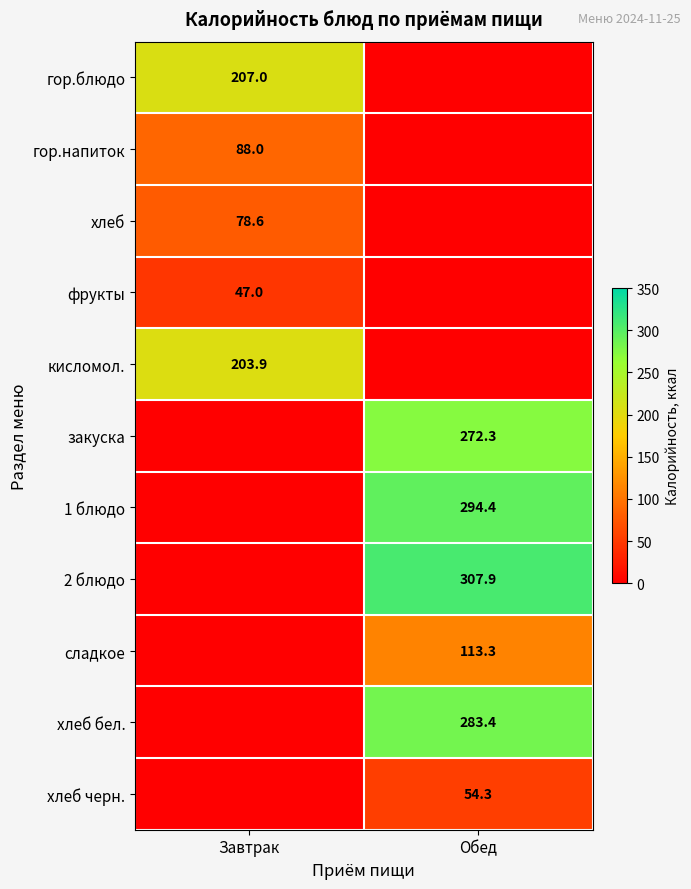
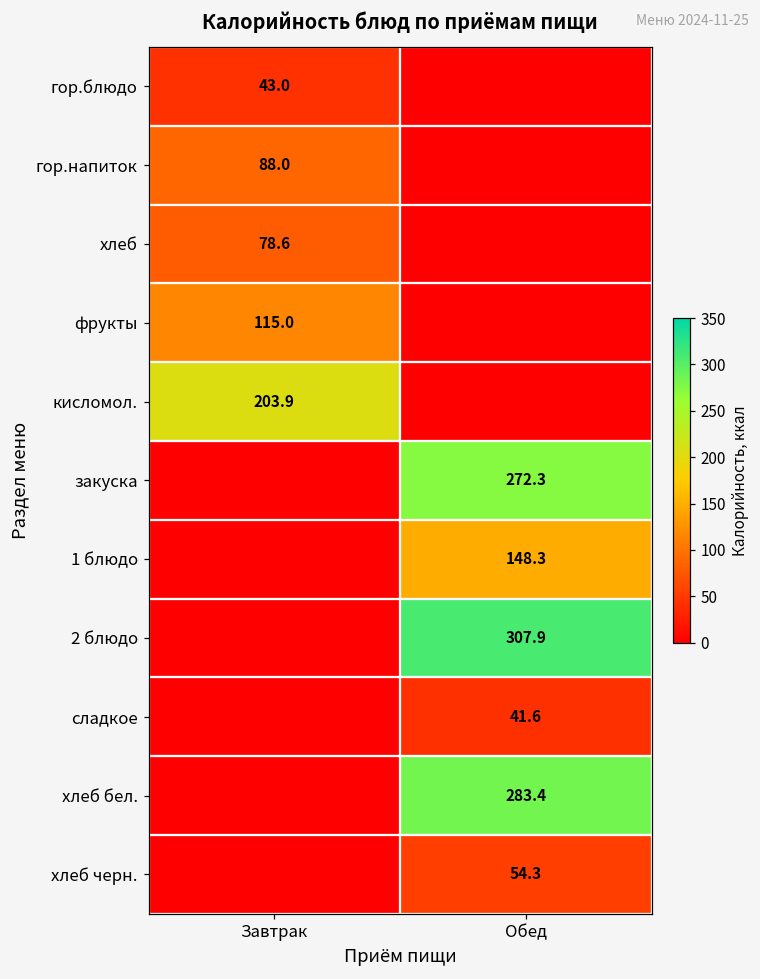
  {
    "гор.блюдо": {
-     "Завтрак": 207.0
+     "Завтрак": 43.0
    },
    "гор.напиток": {
      "Завтрак": 88.0
    },
    "хлеб": {
      "Завтрак": 78.6
    },
    "фрукты": {
-     "Завтрак": 47.0
+     "Завтрак": 115.0
    },
    "кисломол.": {
      "Завтрак": 203.9
    },
    "закуска": {
      "Обед": 272.3
    },
    "1 блюдо": {
-     "Обед": 294.4
+     "Обед": 148.3
    },
    "2 блюдо": {
      "Обед": 307.9
    },
    "сладкое": {
-     "Обед": 113.3
+     "Обед": 41.6
    },
    "хлеб бел.": {
      "Обед": 283.4
    },
    "хлеб черн.": {
      "Обед": 54.3
    }
  }
